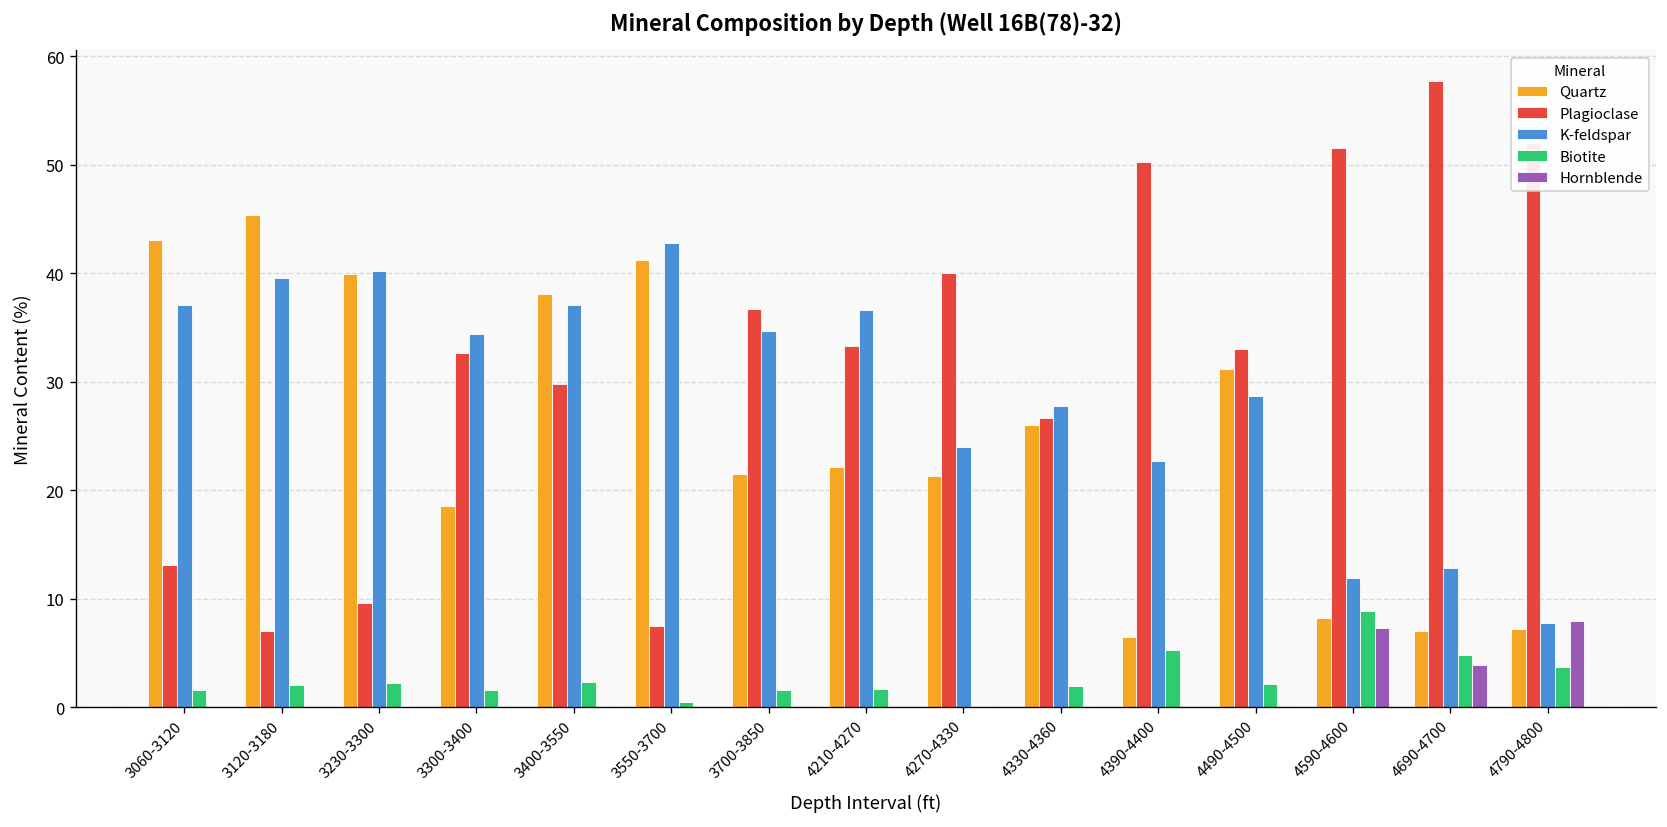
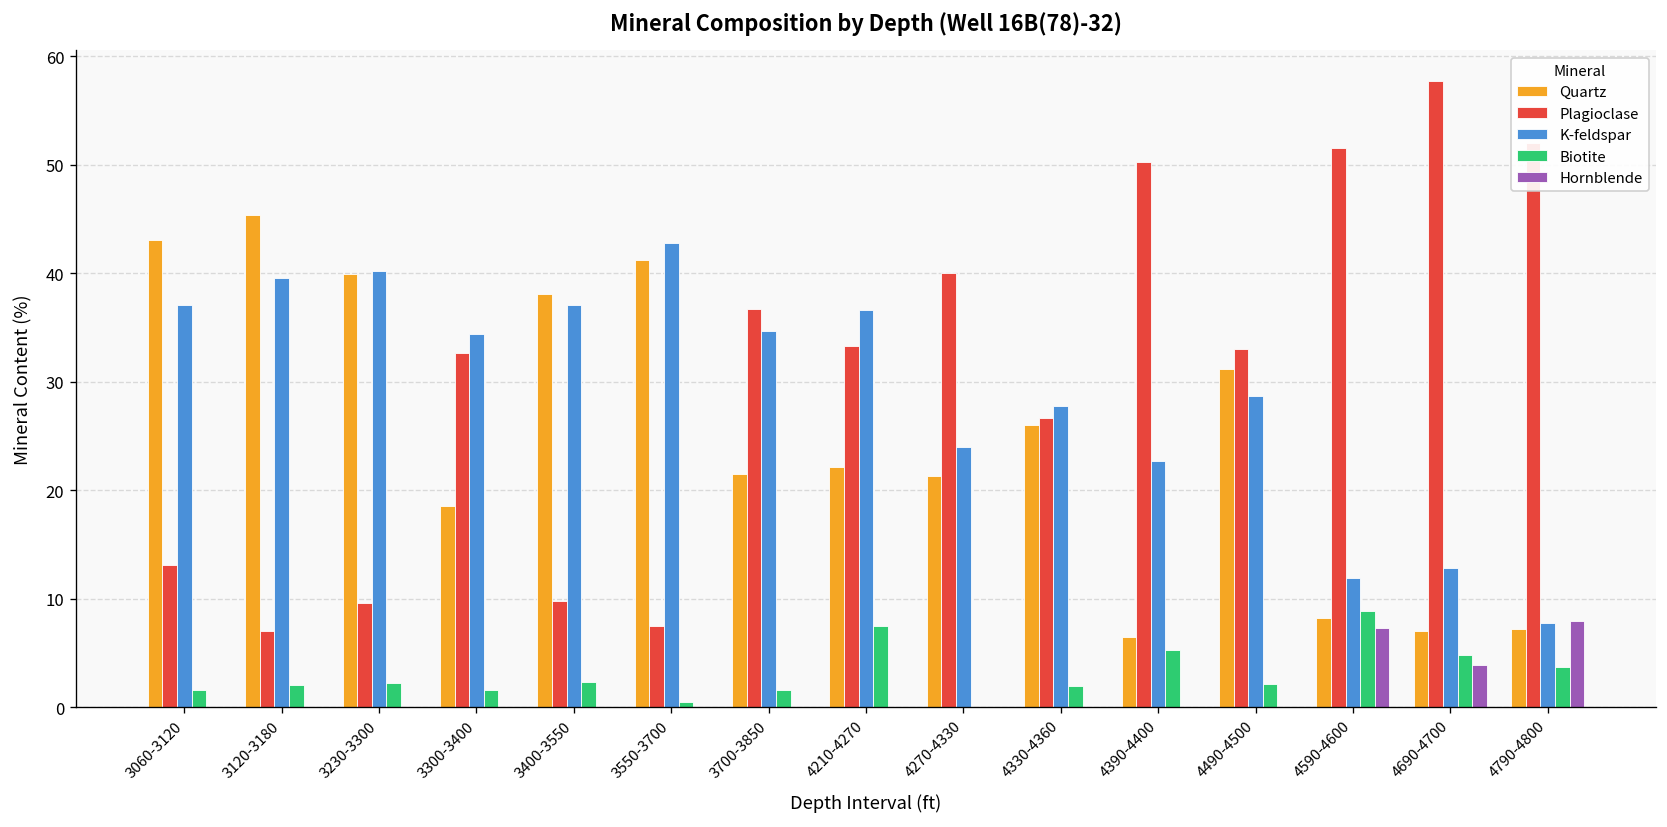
  {
    "Quartz": {
      "3060-3120": 43,
      "3120-3180": 45,
      "3230-3300": 40,
      "3300-3400": 19,
      "3400-3550": 38,
      "3550-3700": 41,
      "3700-3850": 22,
      "4210-4270": 22,
      "4270-4330": 21,
      "4330-4360": 26,
      "4390-4400": 7,
      "4490-4500": 31,
      "4590-4600": 8,
      "4690-4700": 7,
      "4790-4800": 7
    },
    "Plagioclase": {
      "3060-3120": 13,
      "3120-3180": 7,
      "3230-3300": 10,
      "3300-3400": 33,
-     "3400-3550": 30,
+     "3400-3550": 10,
      "3550-3700": 8,
      "3700-3850": 37,
      "4210-4270": 33,
      "4270-4330": 40,
      "4330-4360": 27,
      "4390-4400": 50,
      "4490-4500": 33,
      "4590-4600": 52,
      "4690-4700": 58
    },
    "K-feldspar": {
      "3060-3120": 37,
      "3120-3180": 40,
      "3230-3300": 40,
      "3300-3400": 34,
      "3400-3550": 37,
      "3550-3700": 43,
      "3700-3850": 35,
      "4210-4270": 37,
      "4270-4330": 24,
      "4330-4360": 28,
      "4390-4400": 23,
      "4490-4500": 29,
      "4590-4600": 12,
      "4690-4700": 13,
      "4790-4800": 8
    },
    "Biotite": {
      "3060-3120": 2,
      "3120-3180": 2,
      "3230-3300": 2,
      "3300-3400": 2,
      "3400-3550": 2,
      "3550-3700": 1,
      "3700-3850": 2,
-     "4210-4270": 2,
+     "4210-4270": 8,
      "4270-4330": 0,
      "4330-4360": 2,
      "4390-4400": 5,
      "4490-4500": 2,
      "4590-4600": 9,
      "4690-4700": 5,
      "4790-4800": 4
    },
    "Hornblende": {
      "3060-3120": 0,
      "3120-3180": 0,
      "3230-3300": 0,
      "3300-3400": 0,
      "3400-3550": 0,
      "3550-3700": 0,
      "3700-3850": 0,
      "4210-4270": 0,
      "4270-4330": 0,
      "4330-4360": 0,
      "4390-4400": 0,
      "4490-4500": 0,
      "4590-4600": 7,
      "4690-4700": 4,
      "4790-4800": 8
    }
  }
